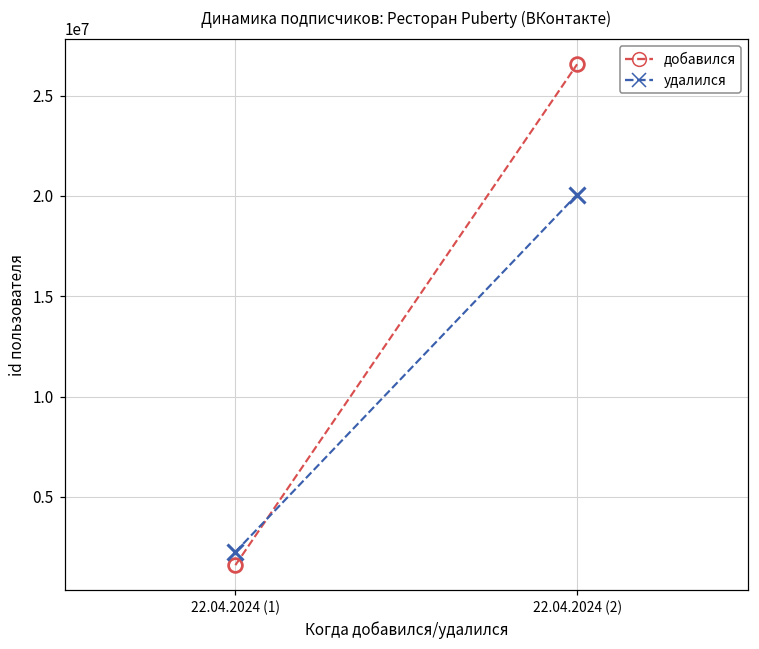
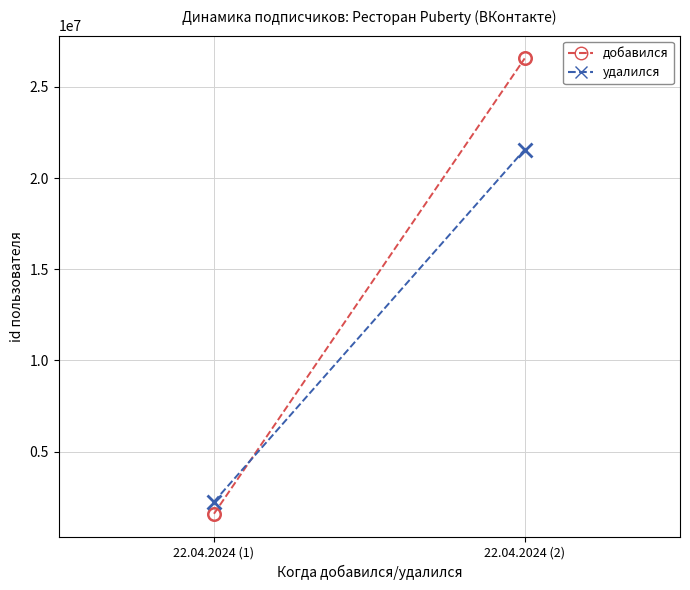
  {
    "добавился": {
      "22.04.2024 (1)": 1600000,
      "22.04.2024 (2)": 26600000
    },
    "удалился": {
      "22.04.2024 (1)": 2300000,
-     "22.04.2024 (2)": 20100000
+     "22.04.2024 (2)": 21600000
    }
  }
